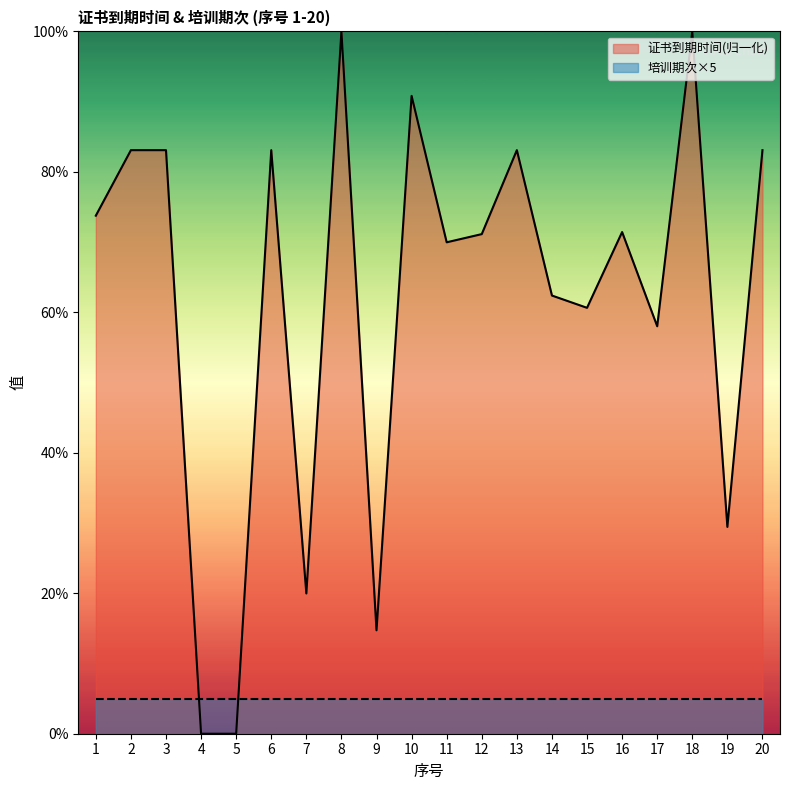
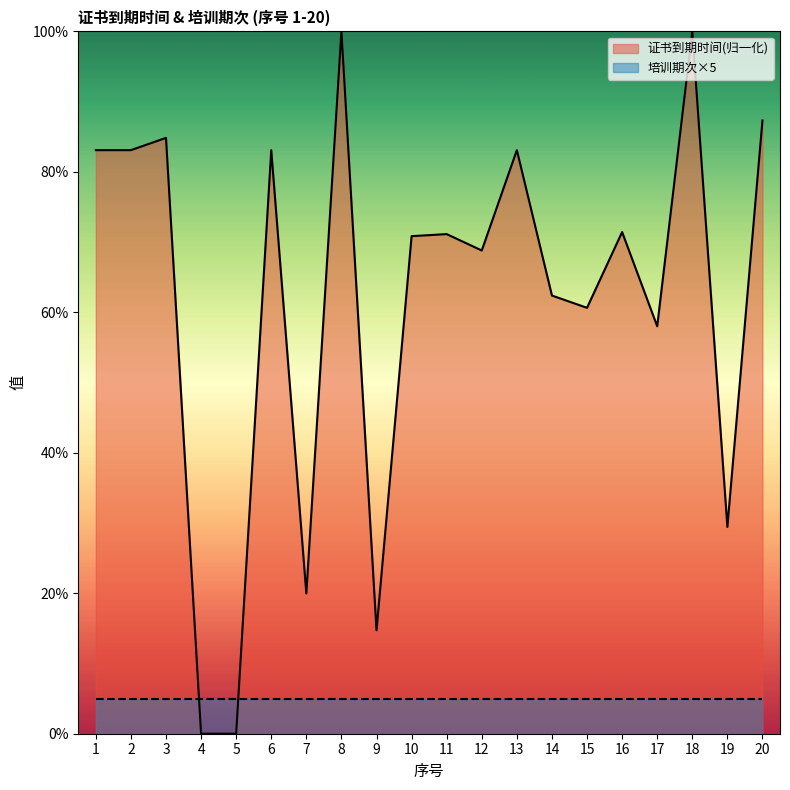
  {
    "证书到期时间(归一化)": {
-     "1": "74%",
+     "1": "83%",
      "2": "83%",
-     "3": "83%",
+     "3": "85%",
      "4": "0%",
      "5": "0%",
      "6": "83%",
      "7": "20%",
      "8": "100%",
      "9": "15%",
-     "10": "91%",
-     "11": "70%",
-     "12": "71%",
+     "10": "71%",
+     "11": "71%",
+     "12": "69%",
      "13": "83%",
      "14": "62%",
      "15": "61%",
      "16": "71%",
      "17": "58%",
      "18": "100%",
      "19": "29%",
-     "20": "83%"
+     "20": "87%"
    },
    "培训期次×5": {
      "1": "5%",
      "2": "5%",
      "3": "5%",
      "4": "5%",
      "5": "5%",
      "6": "5%",
      "7": "5%",
      "8": "5%",
      "9": "5%",
      "10": "5%",
      "11": "5%",
      "12": "5%",
      "13": "5%",
      "14": "5%",
      "15": "5%",
      "16": "5%",
      "17": "5%",
      "18": "5%",
      "19": "5%",
      "20": "5%"
    }
  }
